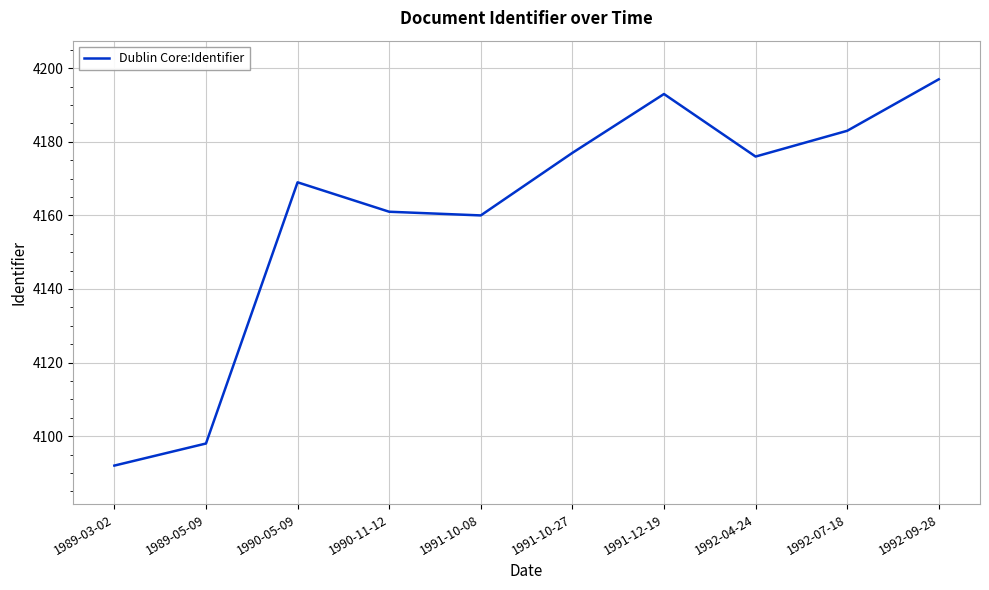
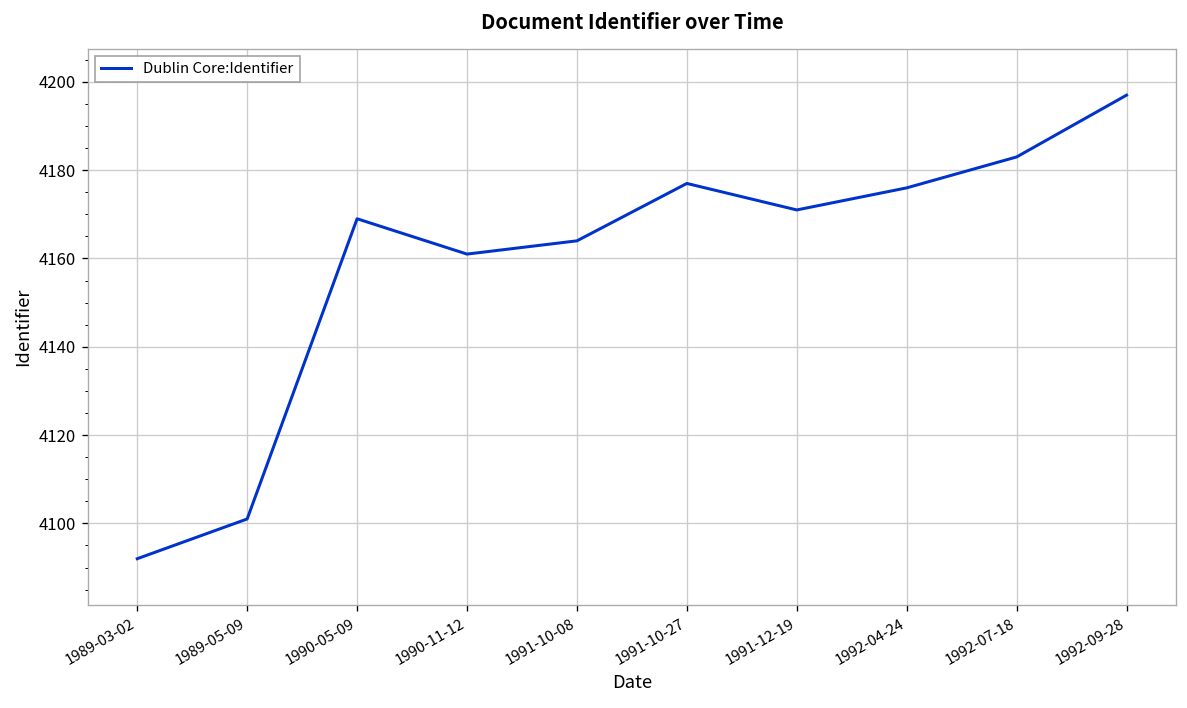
  {
    "1989-03-02": 4092,
-   "1989-05-09": 4098,
+   "1989-05-09": 4101,
    "1990-05-09": 4169,
    "1990-11-12": 4161,
-   "1991-10-08": 4160,
+   "1991-10-08": 4164,
    "1991-10-27": 4177,
-   "1991-12-19": 4193,
+   "1991-12-19": 4171,
    "1992-04-24": 4176,
    "1992-07-18": 4183,
    "1992-09-28": 4197
  }
